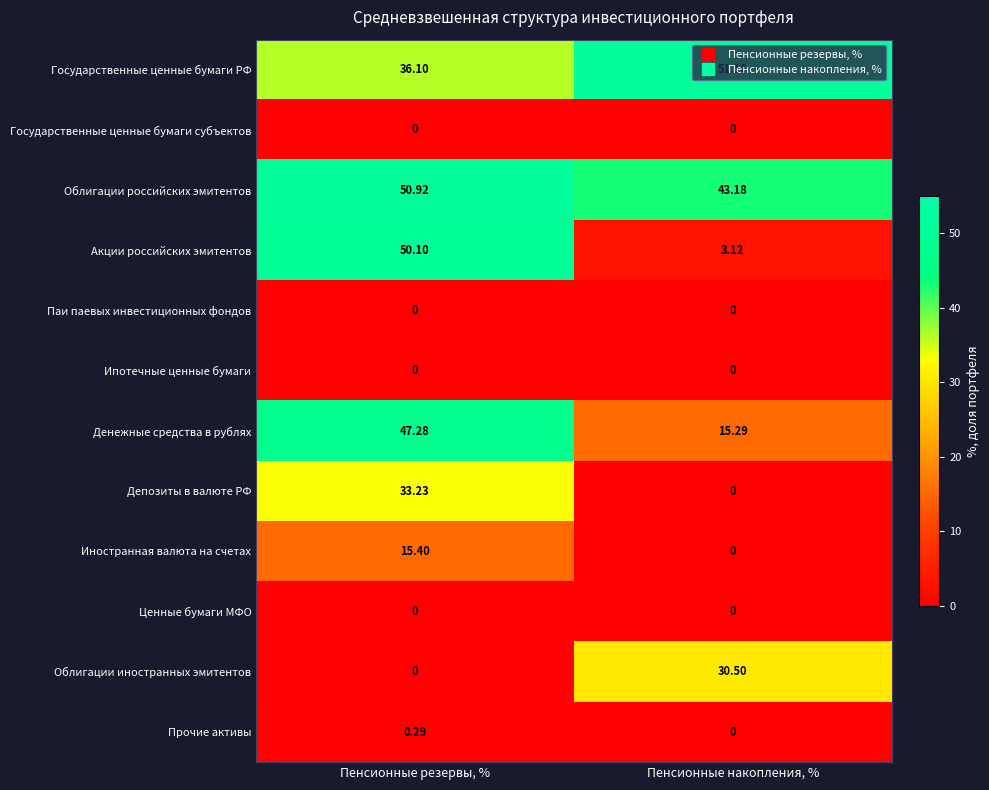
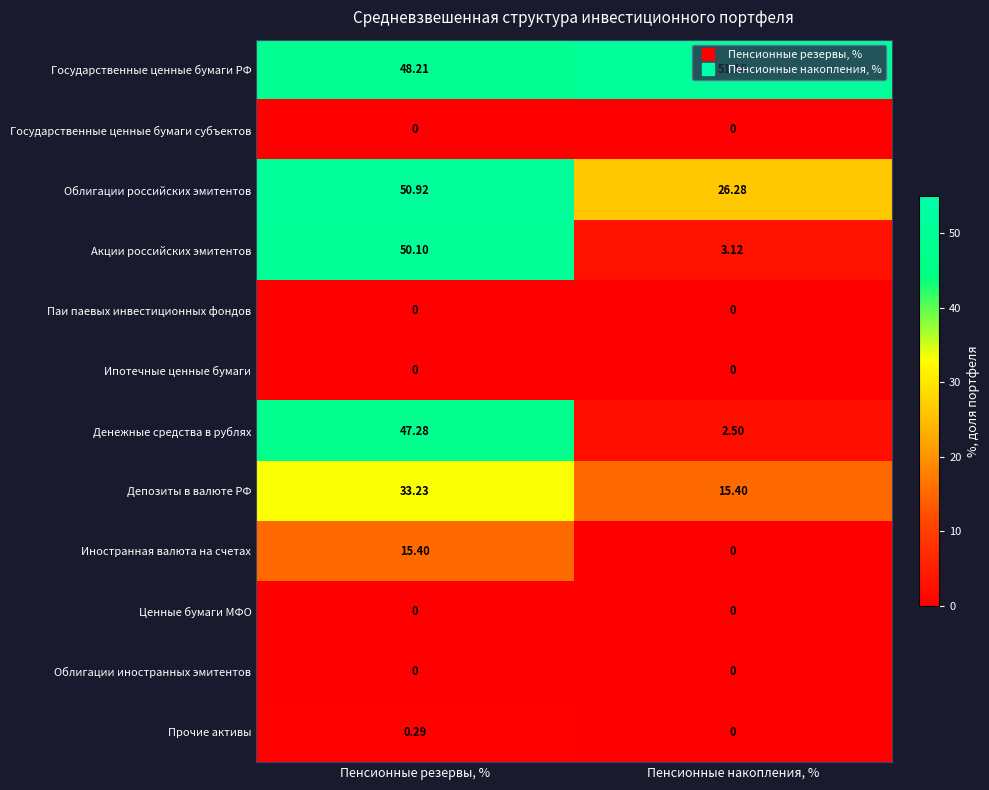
  {
    "Государственные ценные бумаги РФ": {
-     "Пенсионные резервы, %": 36.10
+     "Пенсионные резервы, %": 48.21
    },
    "Государственные ценные бумаги субъектов": {
      "Пенсионные резервы, %": 0,
      "Пенсионные накопления, %": 0
    },
    "Облигации российских эмитентов": {
      "Пенсионные резервы, %": 50.92,
-     "Пенсионные накопления, %": 43.18
+     "Пенсионные накопления, %": 26.28
    },
    "Акции российских эмитентов": {
      "Пенсионные резервы, %": 50.10,
      "Пенсионные накопления, %": 3.12
    },
    "Паи паевых инвестиционных фондов": {
      "Пенсионные резервы, %": 0,
      "Пенсионные накопления, %": 0
    },
    "Ипотечные ценные бумаги": {
      "Пенсионные резервы, %": 0,
      "Пенсионные накопления, %": 0
    },
    "Денежные средства в рублях": {
      "Пенсионные резервы, %": 47.28,
-     "Пенсионные накопления, %": 15.29
+     "Пенсионные накопления, %": 2.50
    },
    "Депозиты в валюте РФ": {
      "Пенсионные резервы, %": 33.23,
-     "Пенсионные накопления, %": 0
+     "Пенсионные накопления, %": 15.40
    },
    "Иностранная валюта на счетах": {
      "Пенсионные резервы, %": 15.40,
      "Пенсионные накопления, %": 0
    },
    "Ценные бумаги МФО": {
      "Пенсионные резервы, %": 0,
      "Пенсионные накопления, %": 0
    },
    "Облигации иностранных эмитентов": {
      "Пенсионные резервы, %": 0,
-     "Пенсионные накопления, %": 30.50
+     "Пенсионные накопления, %": 0
    },
    "Прочие активы": {
      "Пенсионные резервы, %": 0.29,
      "Пенсионные накопления, %": 0
    }
  }
